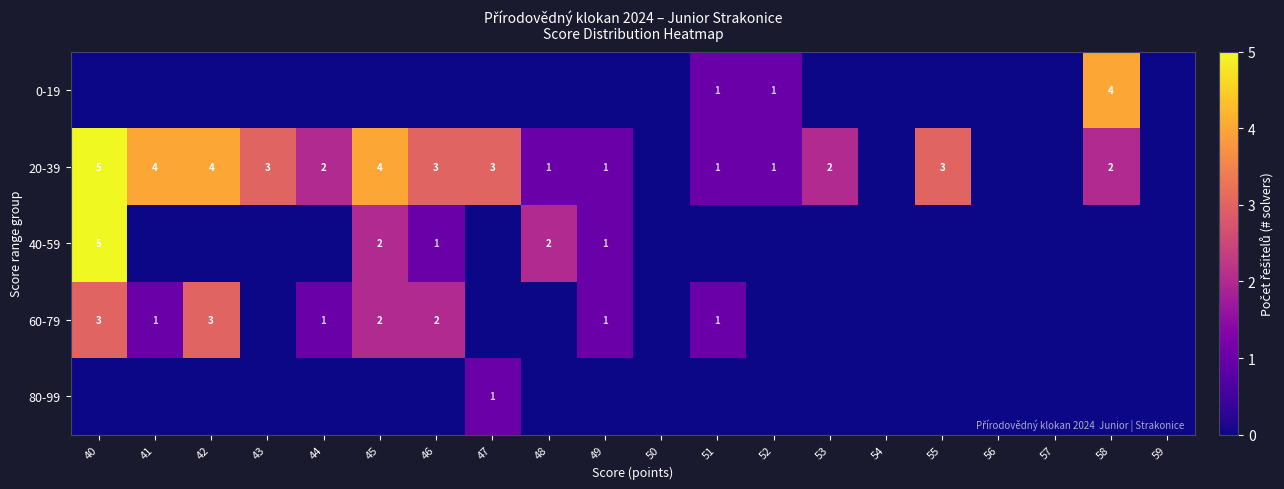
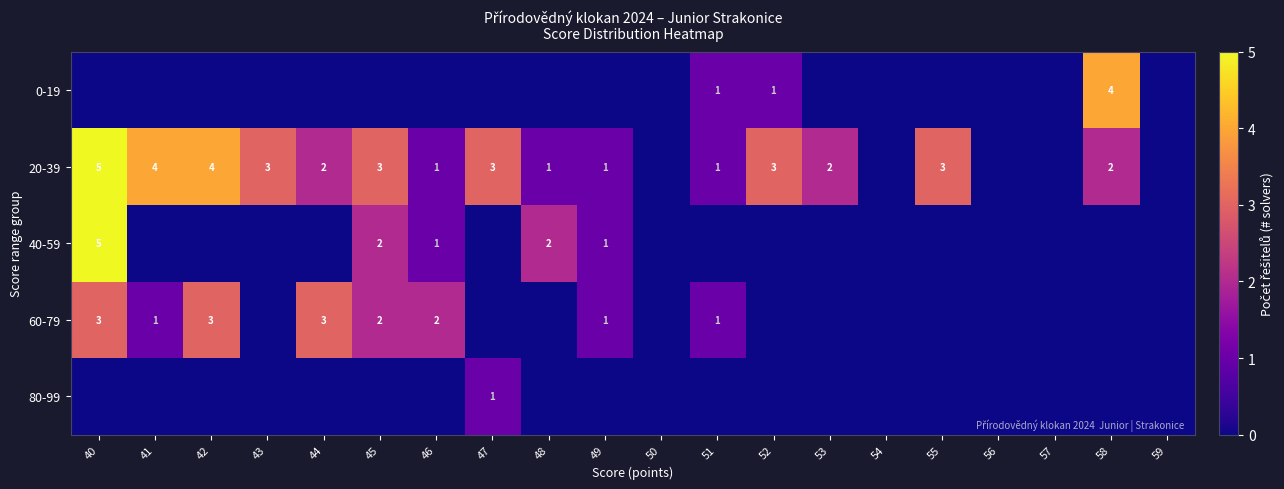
  {
    "0-19": {
      "51": 1,
      "52": 1,
      "58": 4
    },
    "20-39": {
      "40": 5,
      "41": 4,
      "42": 4,
      "43": 3,
      "44": 2,
-     "45": 4,
-     "46": 3,
+     "45": 3,
+     "46": 1,
      "47": 3,
      "48": 1,
      "49": 1,
      "51": 1,
-     "52": 1,
+     "52": 3,
      "53": 2,
      "55": 3,
      "58": 2
    },
    "40-59": {
      "40": 5,
      "45": 2,
      "46": 1,
      "48": 2,
      "49": 1
    },
    "60-79": {
      "40": 3,
      "41": 1,
      "42": 3,
-     "44": 1,
+     "44": 3,
      "45": 2,
      "46": 2,
      "49": 1,
      "51": 1
    },
    "80-99": {
      "47": 1,
      "57": 2024
    }
  }
